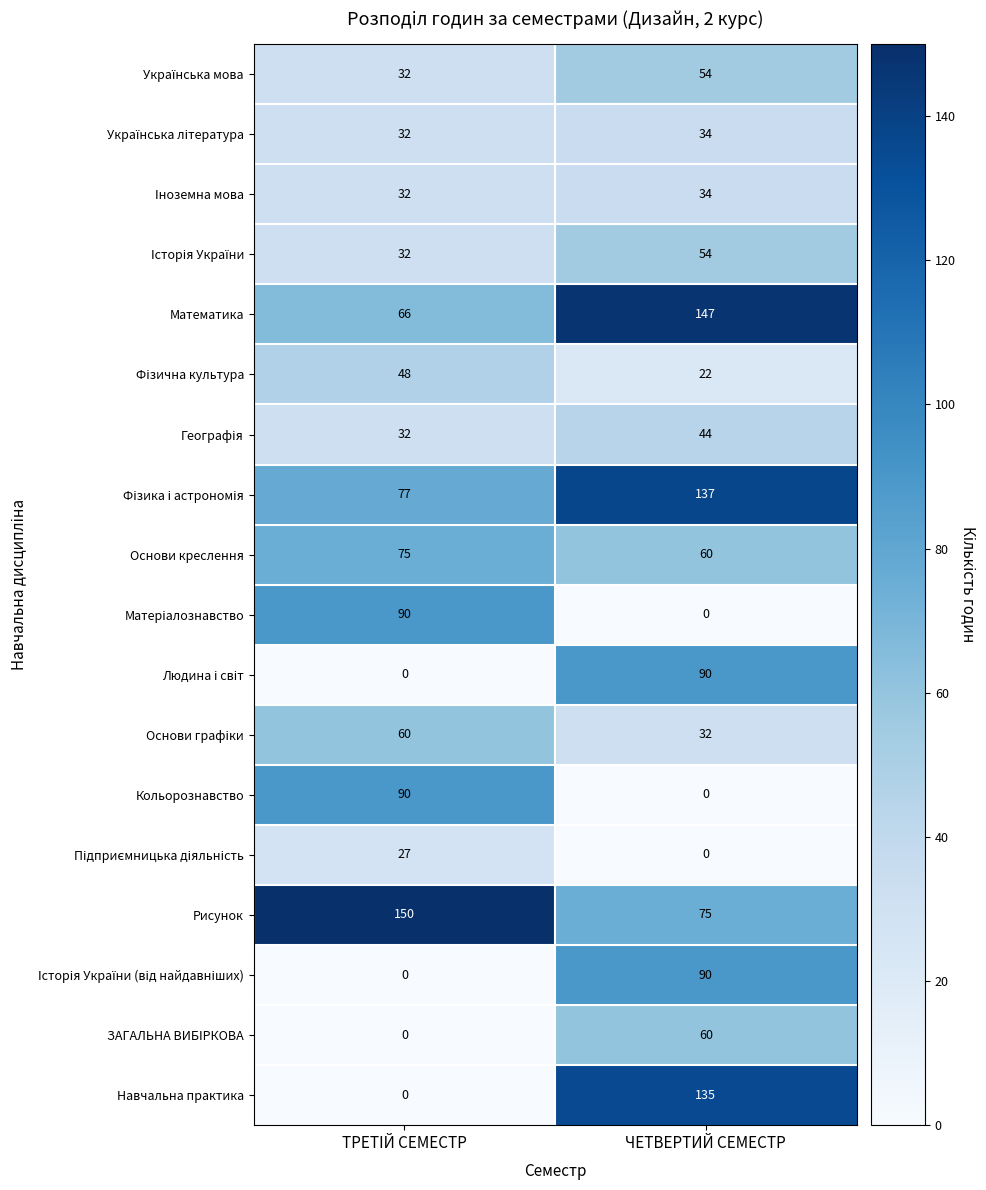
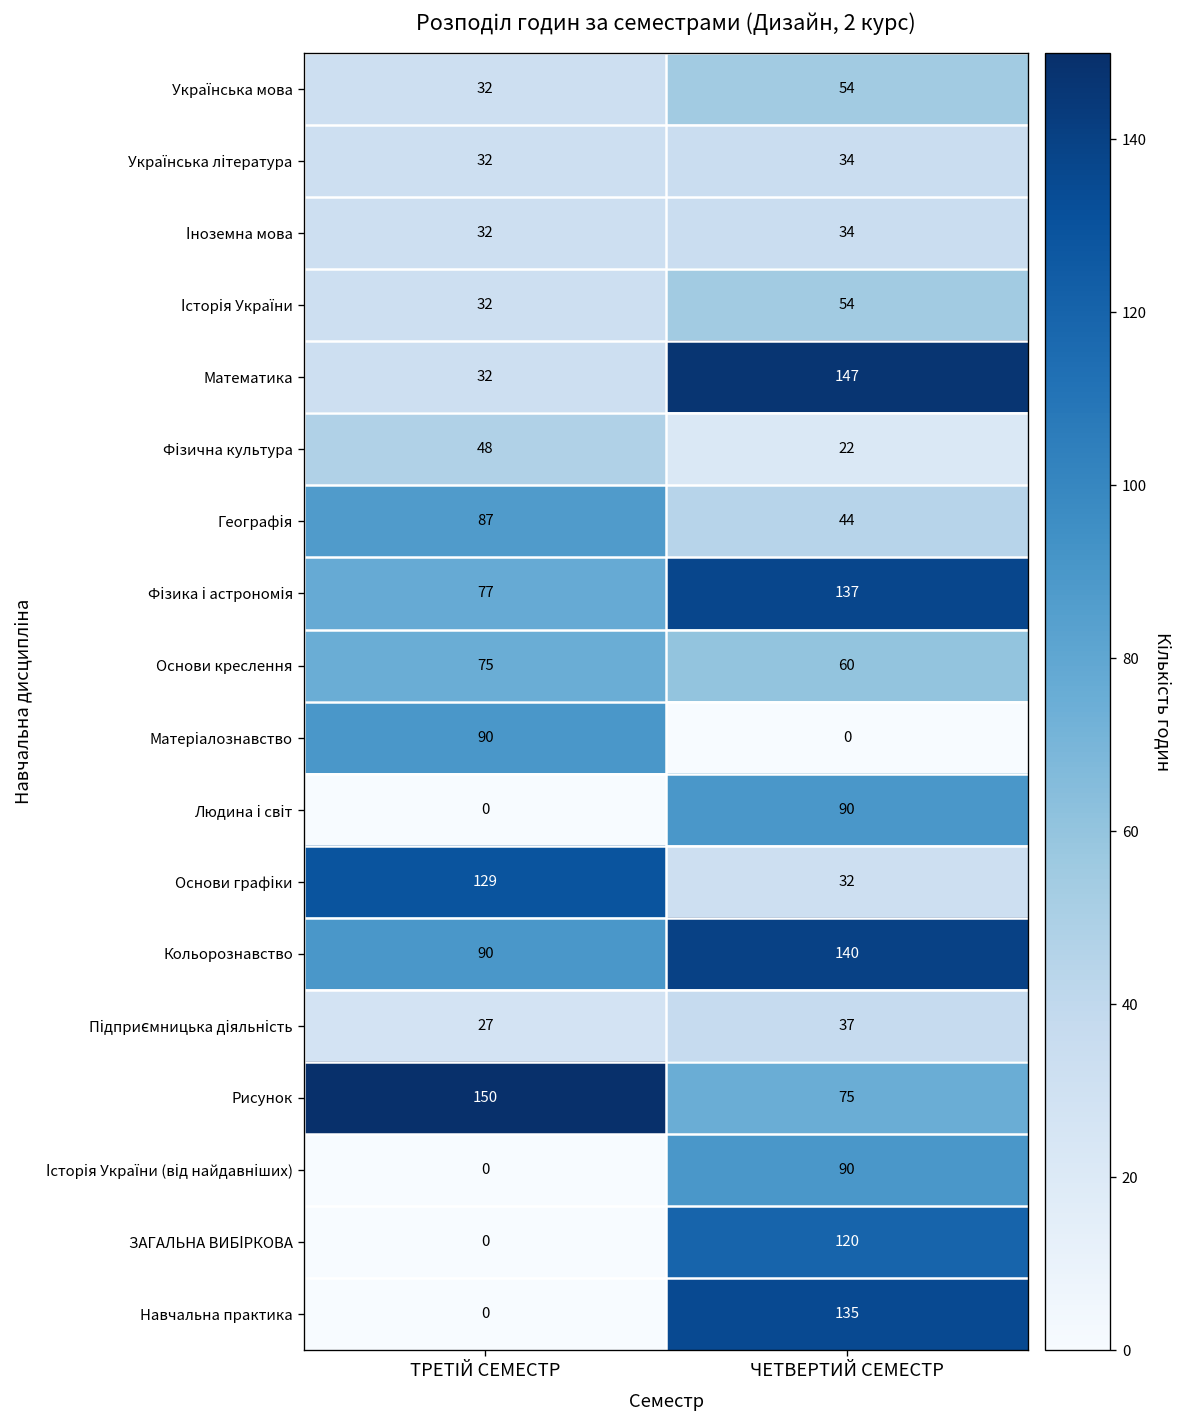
  {
    "Українська мова": {
      "ТРЕТІЙ СЕМЕСТР": 32,
      "ЧЕТВЕРТИЙ СЕМЕСТР": 54
    },
    "Українська література": {
      "ТРЕТІЙ СЕМЕСТР": 32,
      "ЧЕТВЕРТИЙ СЕМЕСТР": 34
    },
    "Іноземна мова": {
      "ТРЕТІЙ СЕМЕСТР": 32,
      "ЧЕТВЕРТИЙ СЕМЕСТР": 34
    },
    "Історія України": {
      "ТРЕТІЙ СЕМЕСТР": 32,
      "ЧЕТВЕРТИЙ СЕМЕСТР": 54
    },
    "Математика": {
-     "ТРЕТІЙ СЕМЕСТР": 66,
+     "ТРЕТІЙ СЕМЕСТР": 32,
      "ЧЕТВЕРТИЙ СЕМЕСТР": 147
    },
    "Фізична культура": {
      "ТРЕТІЙ СЕМЕСТР": 48,
      "ЧЕТВЕРТИЙ СЕМЕСТР": 22
    },
    "Географія": {
-     "ТРЕТІЙ СЕМЕСТР": 32,
+     "ТРЕТІЙ СЕМЕСТР": 87,
      "ЧЕТВЕРТИЙ СЕМЕСТР": 44
    },
    "Фізика і астрономія": {
      "ТРЕТІЙ СЕМЕСТР": 77,
      "ЧЕТВЕРТИЙ СЕМЕСТР": 137
    },
    "Основи креслення": {
      "ТРЕТІЙ СЕМЕСТР": 75,
      "ЧЕТВЕРТИЙ СЕМЕСТР": 60
    },
    "Матеріалознавство": {
      "ТРЕТІЙ СЕМЕСТР": 90,
      "ЧЕТВЕРТИЙ СЕМЕСТР": 0
    },
    "Людина і світ": {
      "ТРЕТІЙ СЕМЕСТР": 0,
      "ЧЕТВЕРТИЙ СЕМЕСТР": 90
    },
    "Основи графіки": {
-     "ТРЕТІЙ СЕМЕСТР": 60,
+     "ТРЕТІЙ СЕМЕСТР": 129,
      "ЧЕТВЕРТИЙ СЕМЕСТР": 32
    },
    "Кольорознавство": {
      "ТРЕТІЙ СЕМЕСТР": 90,
-     "ЧЕТВЕРТИЙ СЕМЕСТР": 0
+     "ЧЕТВЕРТИЙ СЕМЕСТР": 140
    },
    "Підприємницька діяльність": {
      "ТРЕТІЙ СЕМЕСТР": 27,
-     "ЧЕТВЕРТИЙ СЕМЕСТР": 0
+     "ЧЕТВЕРТИЙ СЕМЕСТР": 37
    },
    "Рисунок": {
      "ТРЕТІЙ СЕМЕСТР": 150,
      "ЧЕТВЕРТИЙ СЕМЕСТР": 75
    },
    "Історія України (від найдавніших)": {
      "ТРЕТІЙ СЕМЕСТР": 0,
      "ЧЕТВЕРТИЙ СЕМЕСТР": 90
    },
    "ЗАГАЛЬНА ВИБІРКОВА": {
      "ТРЕТІЙ СЕМЕСТР": 0,
-     "ЧЕТВЕРТИЙ СЕМЕСТР": 60
+     "ЧЕТВЕРТИЙ СЕМЕСТР": 120
    },
    "Навчальна практика": {
      "ТРЕТІЙ СЕМЕСТР": 0,
      "ЧЕТВЕРТИЙ СЕМЕСТР": 135
    }
  }
